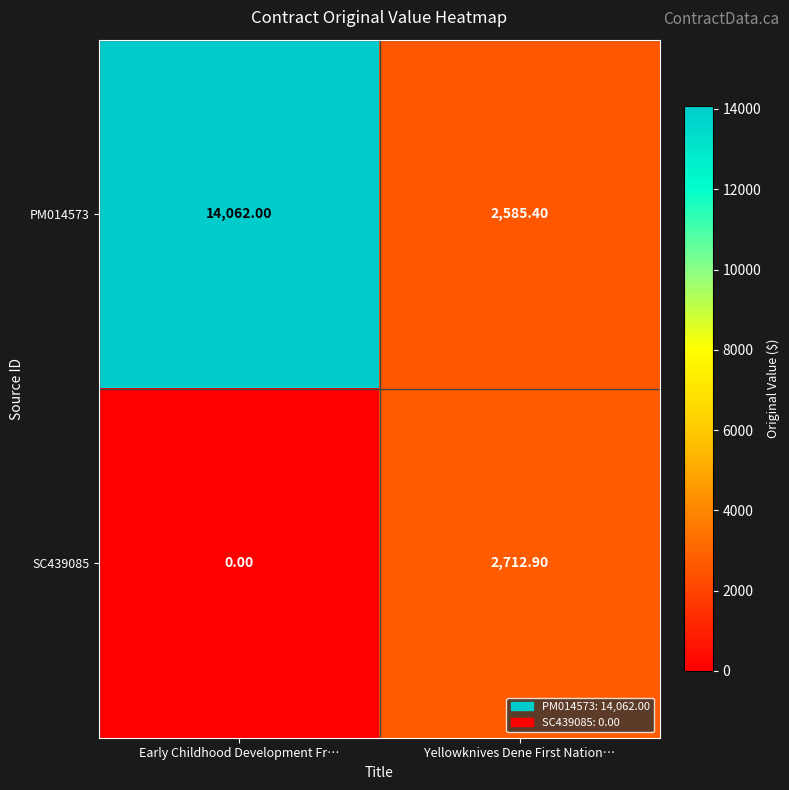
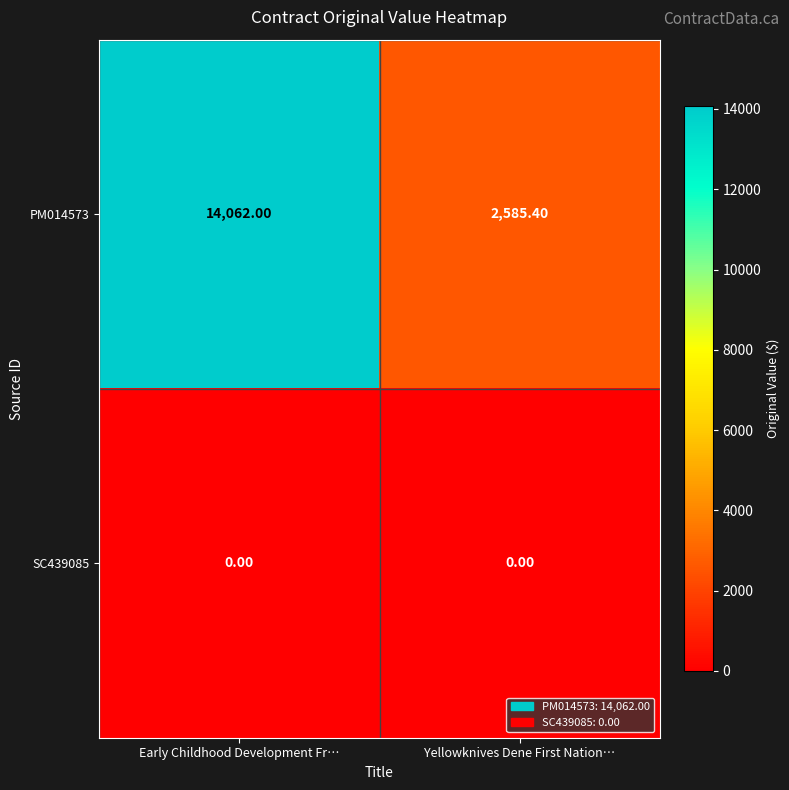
  {
    "PM014573": {
      "Early Childhood Development Fr…": "14,062.00",
      "Yellowknives Dene First Nation…": "2,585.40"
    },
    "SC439085": {
      "Early Childhood Development Fr…": "0.00",
-     "Yellowknives Dene First Nation…": "2,712.90"
+     "Yellowknives Dene First Nation…": "0.00"
    }
  }
